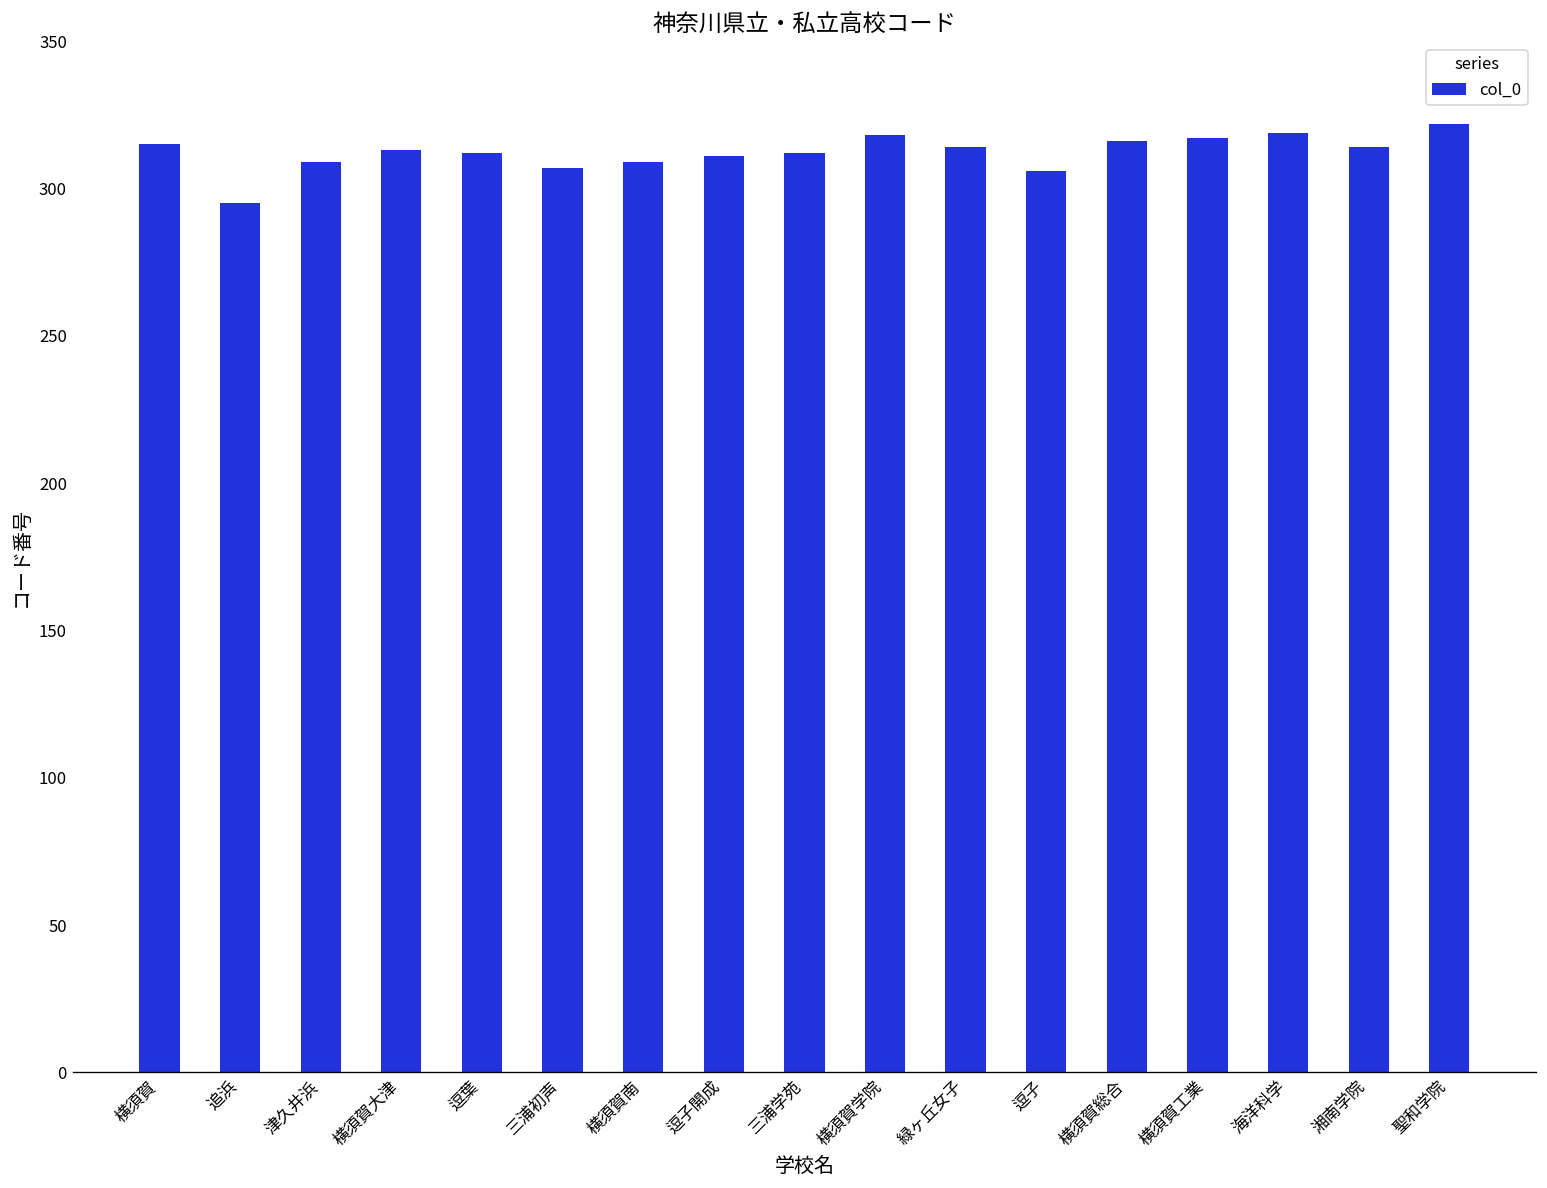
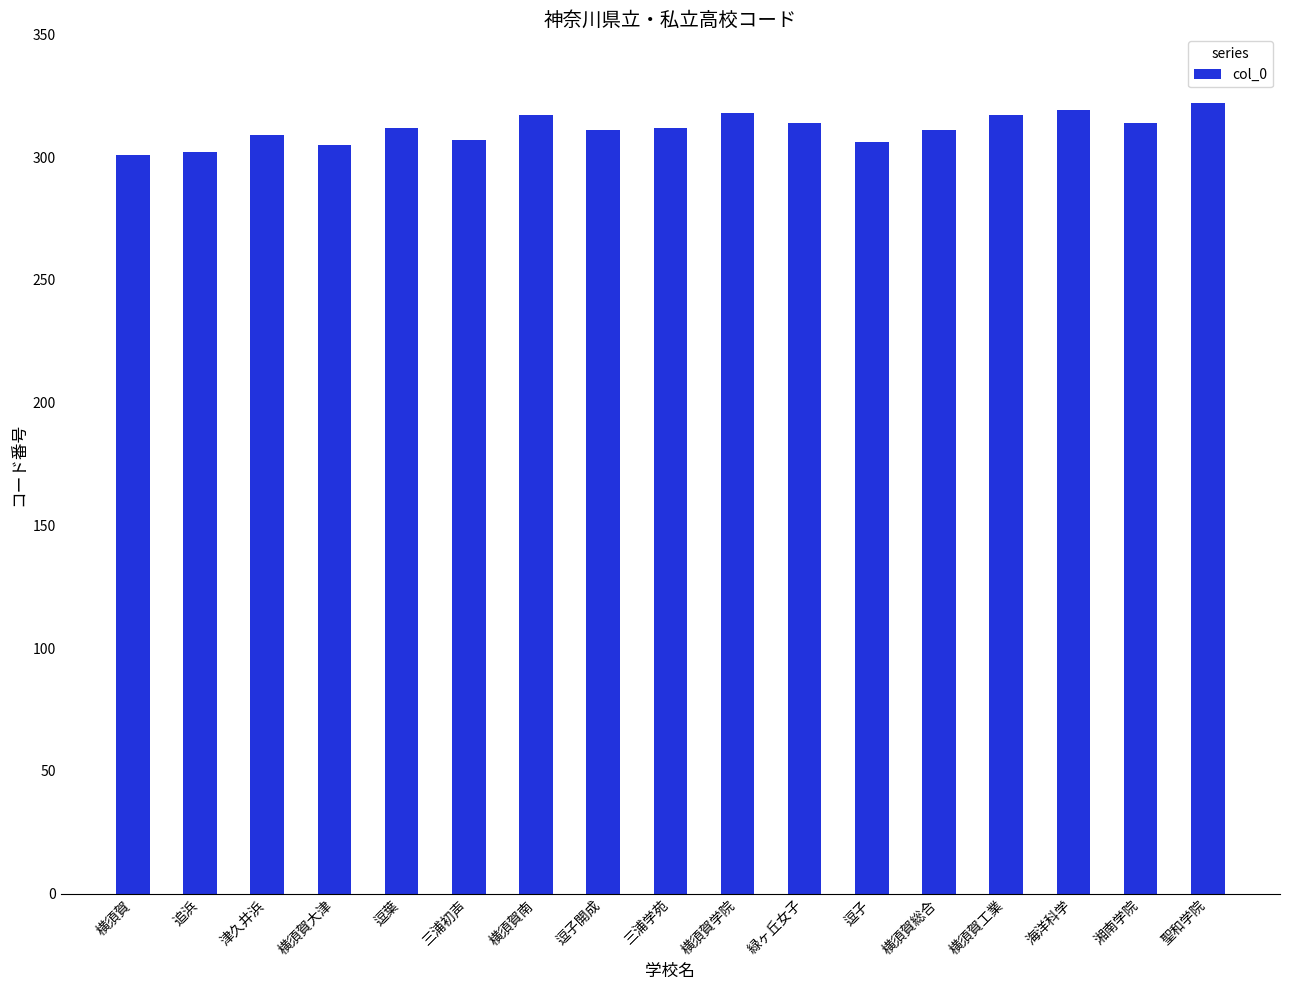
  {
-   "横須賀": 315,
-   "追浜": 295,
+   "横須賀": 301,
+   "追浜": 302,
    "津久井浜": 309,
-   "横須賀大津": 313,
+   "横須賀大津": 305,
    "逗葉": 312,
    "三浦初声": 307,
-   "横須賀南": 309,
+   "横須賀南": 317,
    "逗子開成": 311,
    "三浦学苑": 312,
    "横須賀学院": 318,
    "緑ヶ丘女子": 314,
    "逗子": 306,
-   "横須賀総合": 316,
+   "横須賀総合": 311,
    "横須賀工業": 317,
    "海洋科学": 319,
    "湘南学院": 314,
    "聖和学院": 322
  }
